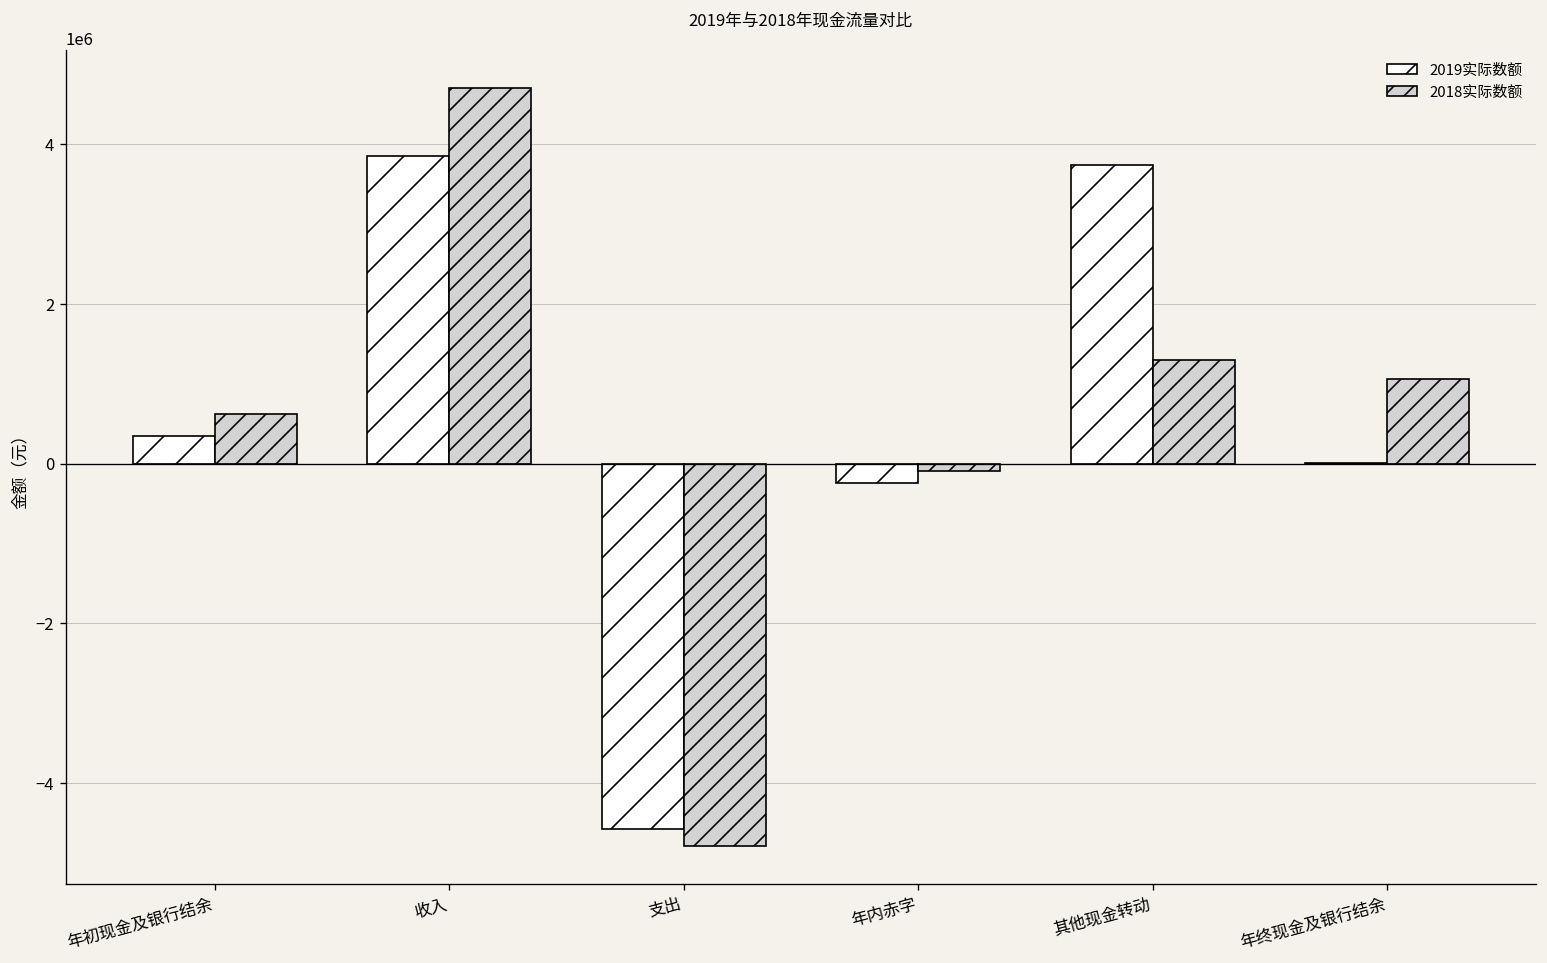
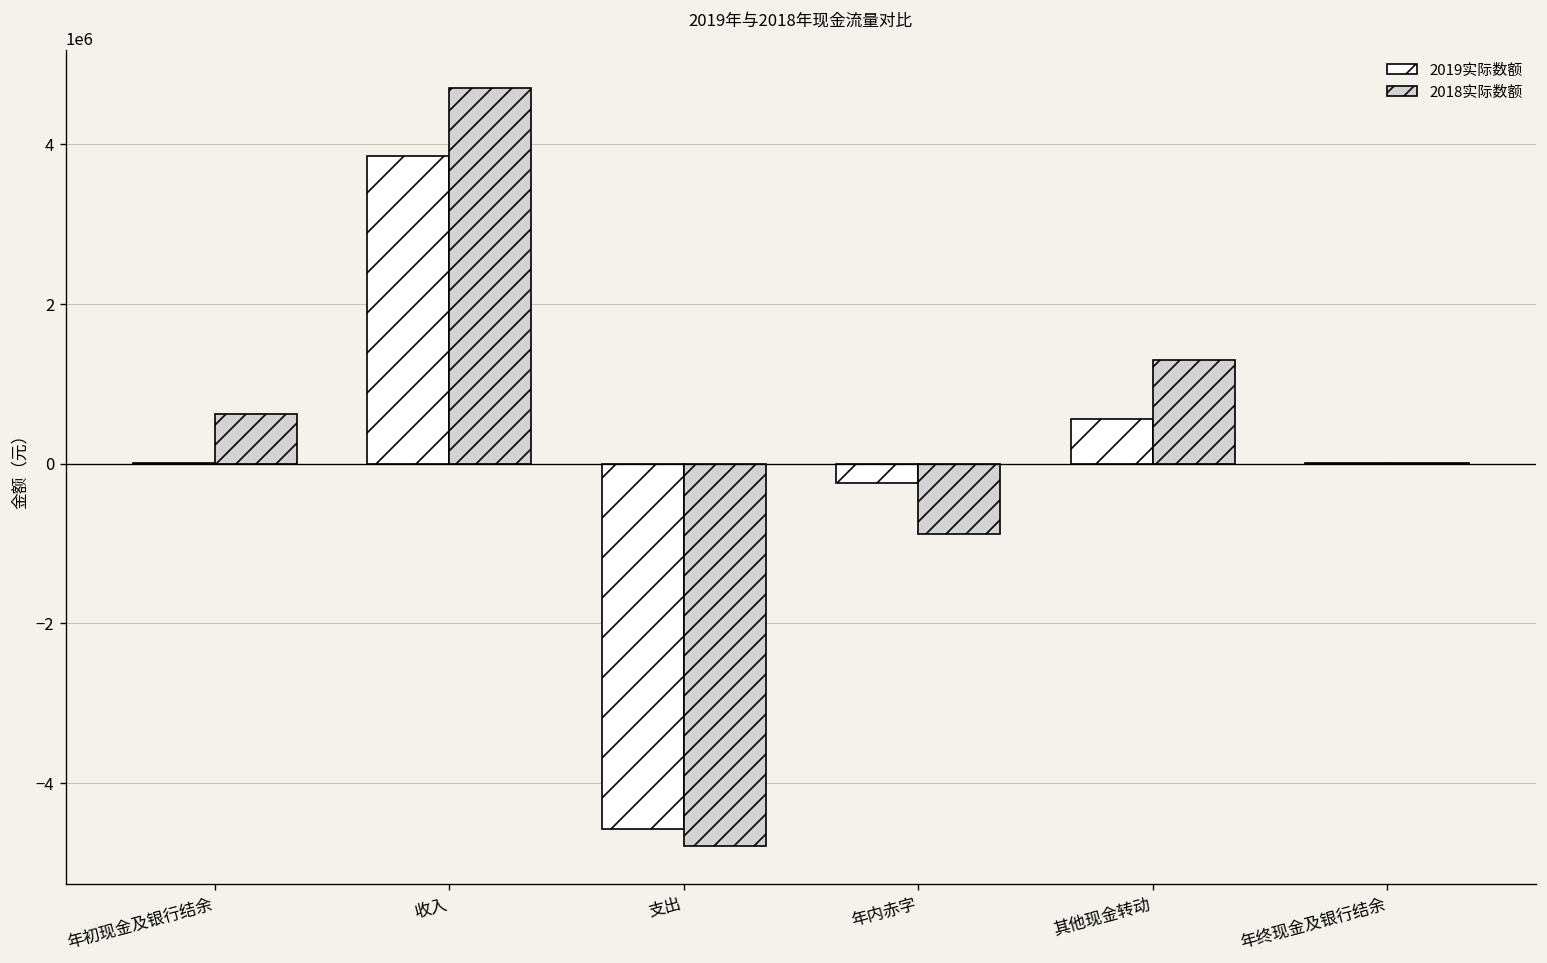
  {
    "2019实际数额": {
-     "年初现金及银行结余": 300000,
+     "年初现金及银行结余": 0,
      "收入": 3900000,
      "支出": -4600000,
      "年内赤字": -200000,
-     "其他现金转动": 3700000
+     "其他现金转动": 600000
    },
    "2018实际数额": {
      "年初现金及银行结余": 600000,
      "收入": 4700000,
      "支出": -4800000,
-     "年内赤字": -100000,
+     "年内赤字": -900000,
      "其他现金转动": 1300000,
-     "年终现金及银行结余": 1100000
+     "年终现金及银行结余": 0
    }
  }
